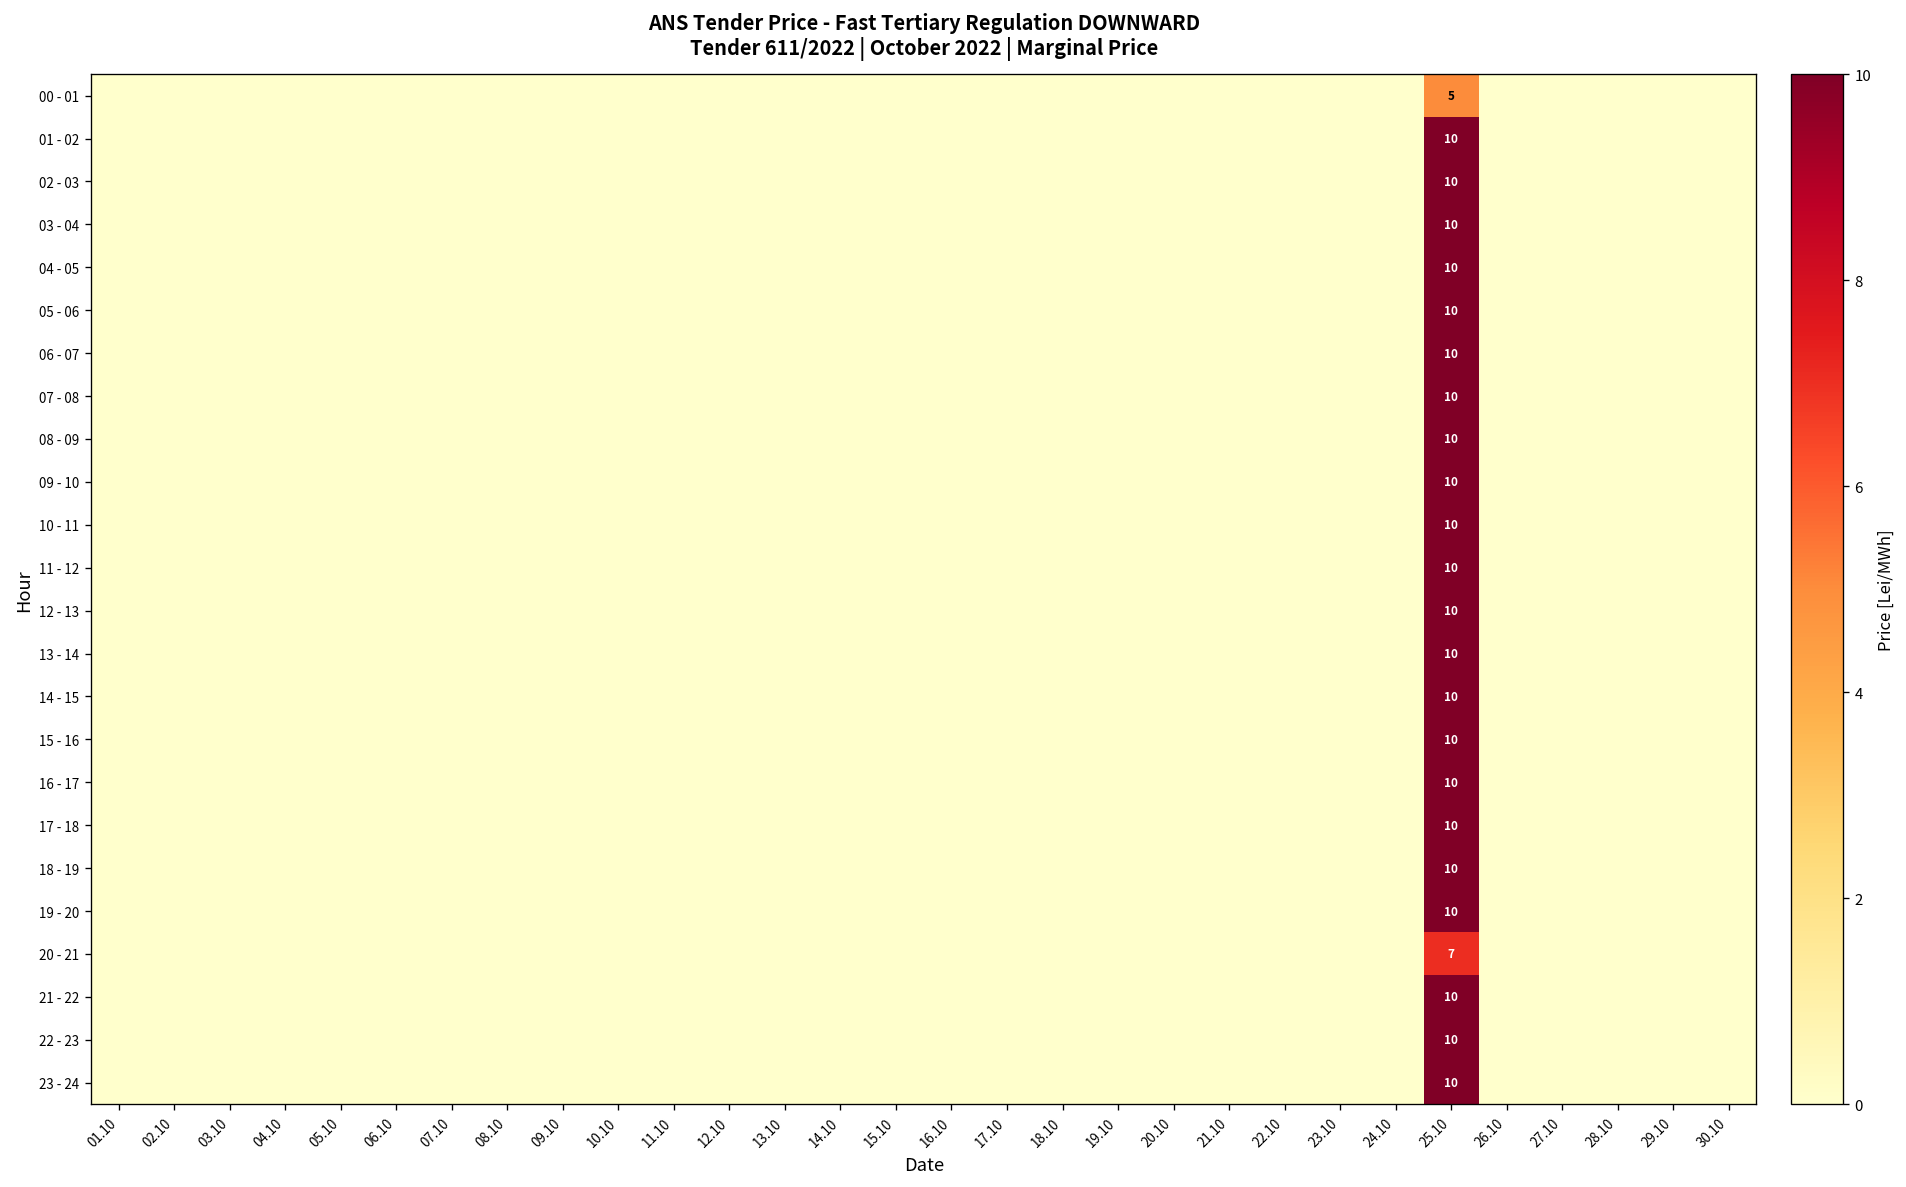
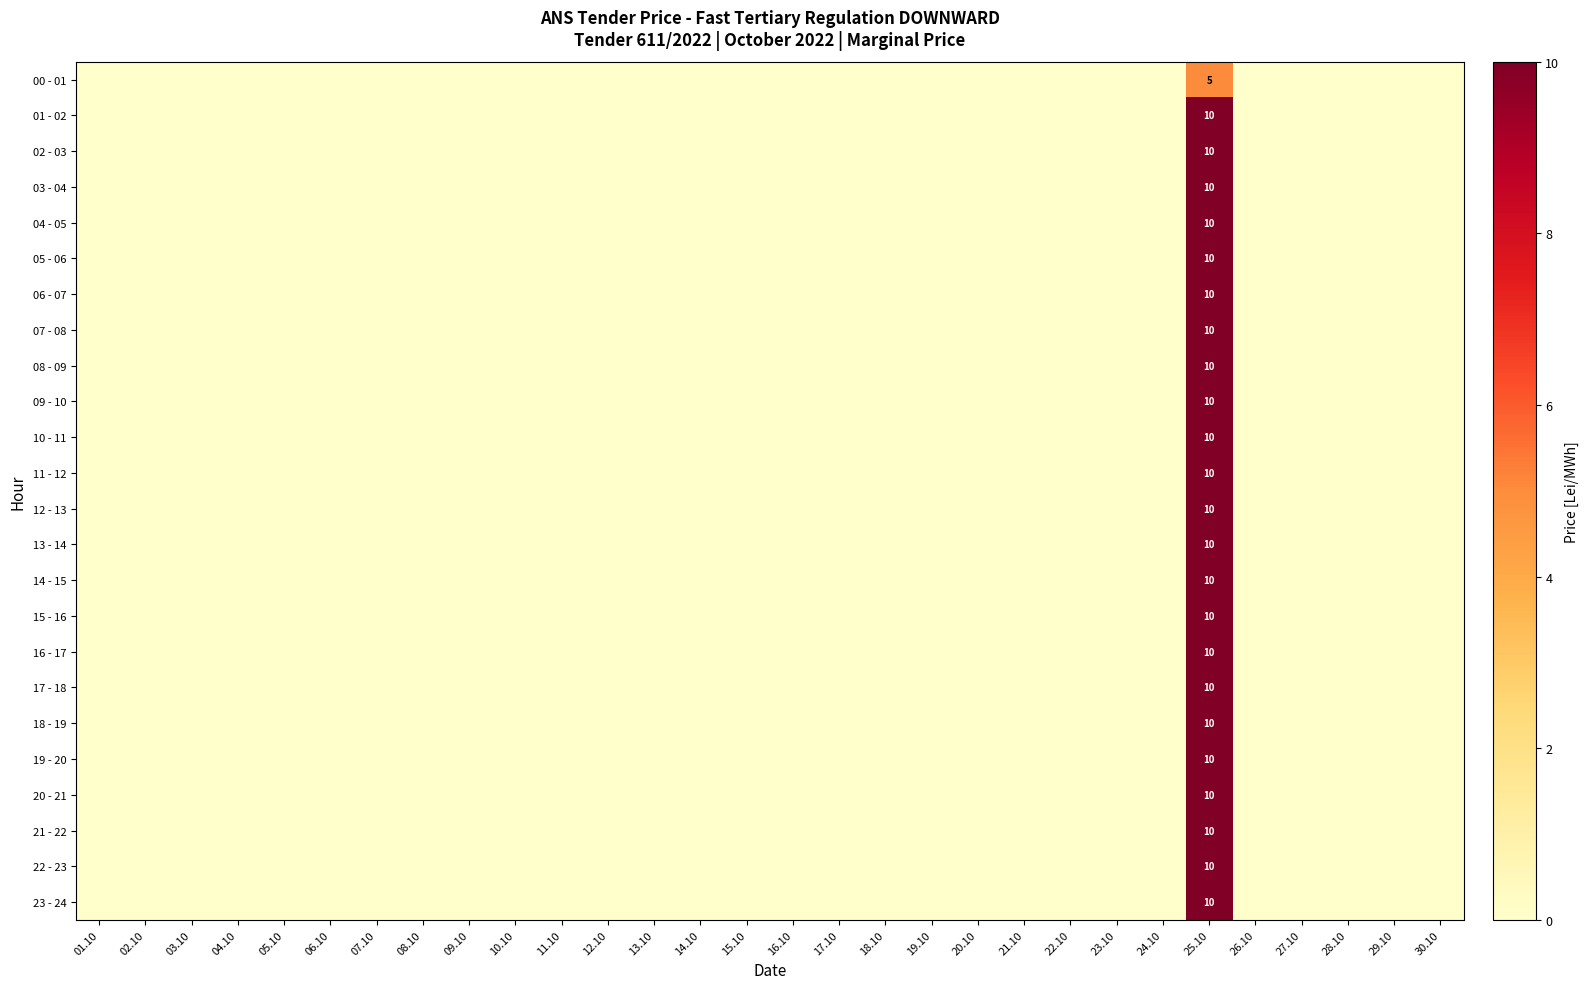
  {
    "00 - 01": {
      "25.10": 5
    },
    "01 - 02": {
      "25.10": 10
    },
    "02 - 03": {
      "25.10": 10
    },
    "03 - 04": {
      "25.10": 10
    },
    "04 - 05": {
      "25.10": 10
    },
    "05 - 06": {
      "25.10": 10
    },
    "06 - 07": {
      "25.10": 10
    },
    "07 - 08": {
      "25.10": 10
    },
    "08 - 09": {
      "25.10": 10
    },
    "09 - 10": {
      "25.10": 10
    },
    "10 - 11": {
      "25.10": 10
    },
    "11 - 12": {
      "25.10": 10
    },
    "12 - 13": {
      "25.10": 10
    },
    "13 - 14": {
      "25.10": 10
    },
    "14 - 15": {
      "25.10": 10
    },
    "15 - 16": {
      "25.10": 10
    },
    "16 - 17": {
      "25.10": 10
    },
    "17 - 18": {
      "25.10": 10
    },
    "18 - 19": {
      "25.10": 10
    },
    "19 - 20": {
      "25.10": 10
    },
    "20 - 21": {
-     "25.10": 7
+     "25.10": 10
    },
    "21 - 22": {
      "25.10": 10
    },
    "22 - 23": {
      "25.10": 10
    },
    "23 - 24": {
      "25.10": 10
    }
  }
